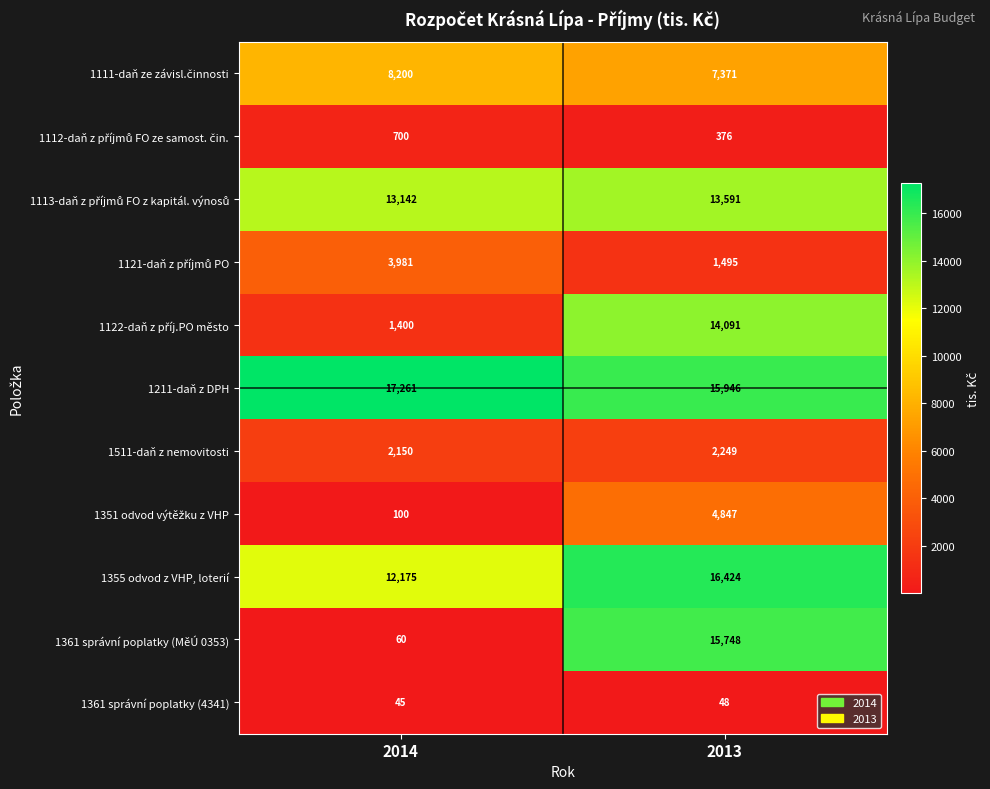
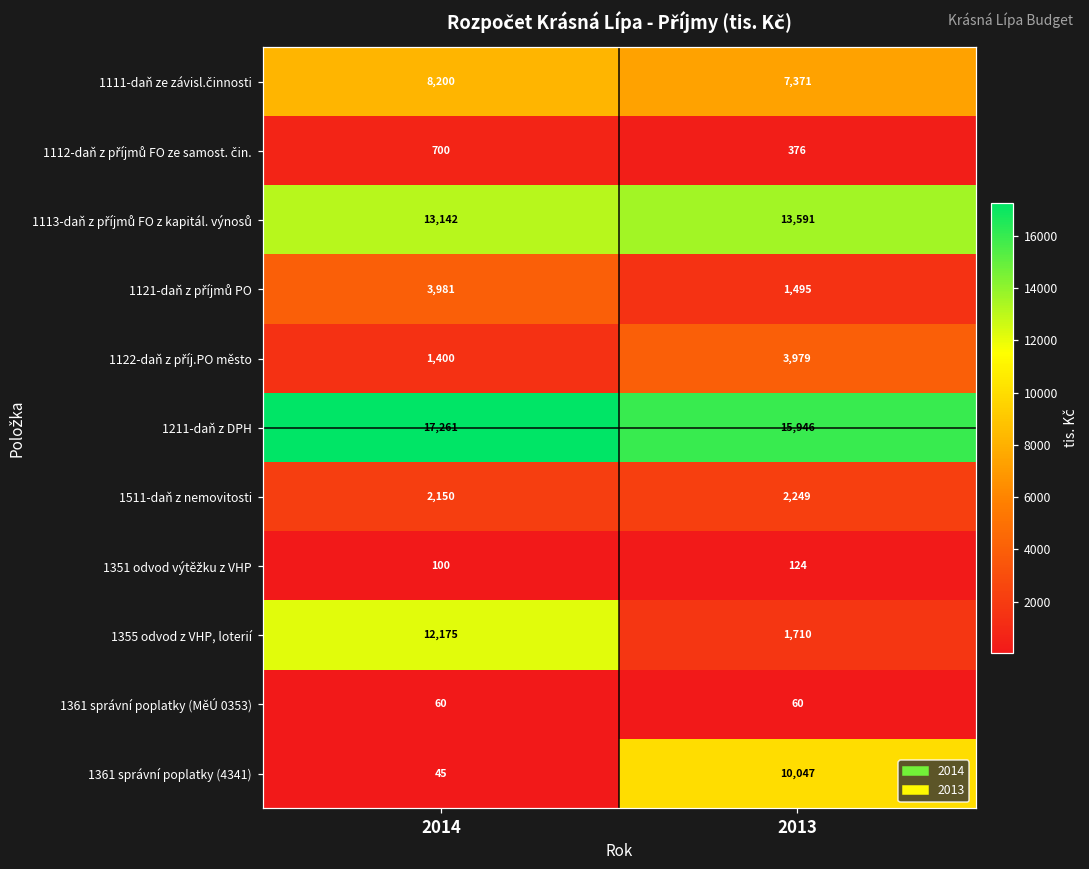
  {
    "1111-daň ze závisl.činnosti": {
      "2014": "8,200",
      "2013": "7,371"
    },
    "1112-daň z příjmů FO ze samost. čin.": {
      "2014": "700",
      "2013": "376"
    },
    "1113-daň z příjmů FO z kapitál. výnosů": {
      "2014": "13,142",
      "2013": "13,591"
    },
    "1121-daň z příjmů PO": {
      "2014": "3,981",
      "2013": "1,495"
    },
    "1122-daň z příj.PO město": {
      "2014": "1,400",
-     "2013": "14,091"
+     "2013": "3,979"
    },
    "1211-daň z DPH": {
      "2014": "17,261",
      "2013": "15,946"
    },
    "1511-daň z nemovitosti": {
      "2014": "2,150",
      "2013": "2,249"
    },
    "1351 odvod výtěžku z VHP": {
      "2014": "100",
-     "2013": "4,847"
+     "2013": "124"
    },
    "1355 odvod z VHP, loterií": {
      "2014": "12,175",
-     "2013": "16,424"
+     "2013": "1,710"
    },
    "1361 správní poplatky (MěÚ 0353)": {
      "2014": "60",
-     "2013": "15,748"
+     "2013": "60"
    },
    "1361 správní poplatky (4341)": {
      "2014": "45",
-     "2013": "48"
+     "2013": "10,047"
    }
  }
